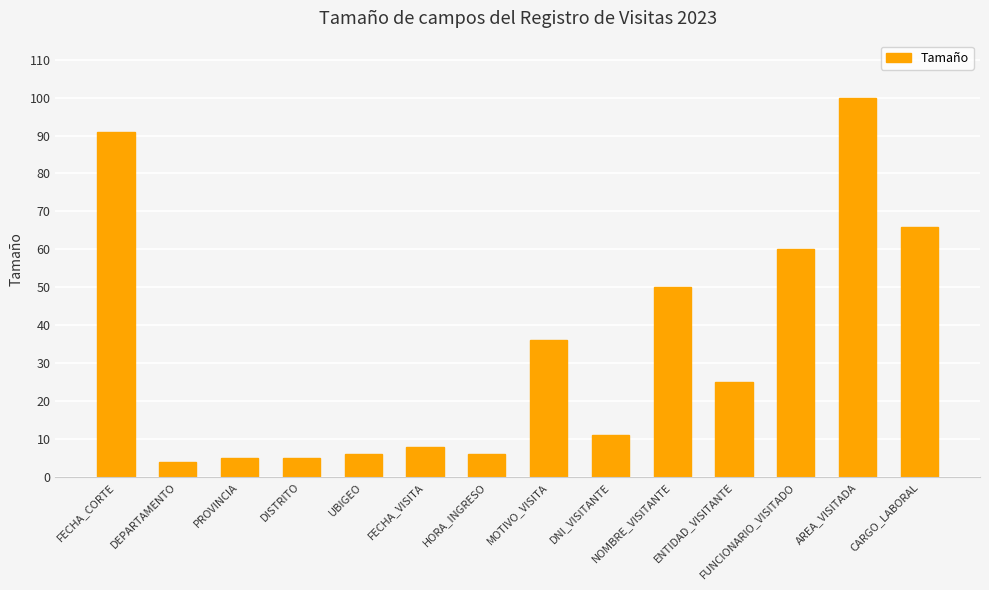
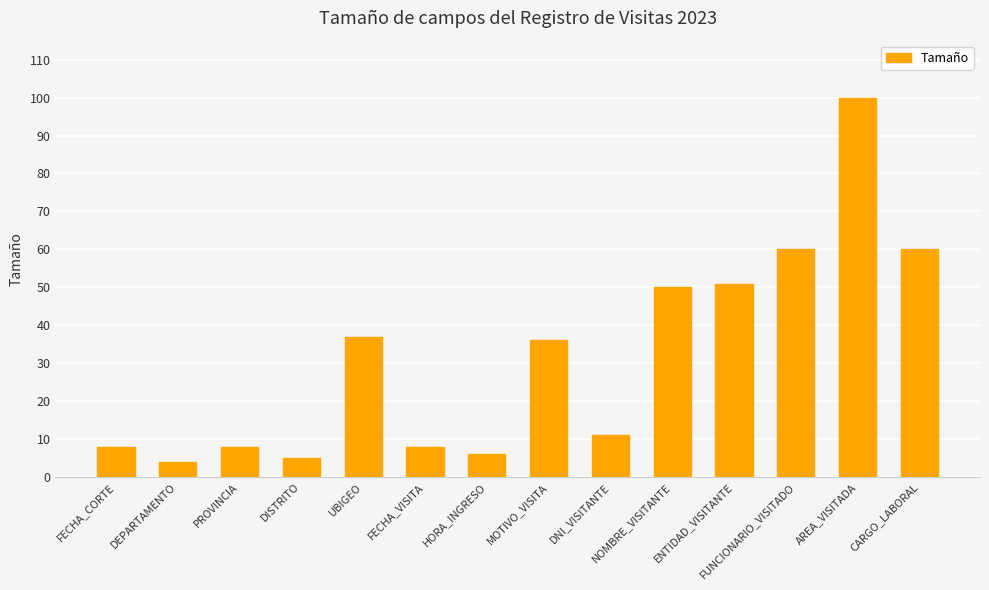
  {
-   "FECHA_CORTE": 91,
+   "FECHA_CORTE": 8,
    "DEPARTAMENTO": 4,
-   "PROVINCIA": 5,
+   "PROVINCIA": 8,
    "DISTRITO": 5,
-   "UBIGEO": 6,
+   "UBIGEO": 37,
    "FECHA_VISITA": 8,
    "HORA_INGRESO": 6,
    "MOTIVO_VISITA": 36,
    "DNI_VISITANTE": 11,
    "NOMBRE_VISITANTE": 50,
-   "ENTIDAD_VISITANTE": 25,
+   "ENTIDAD_VISITANTE": 51,
    "FUNCIONARIO_VISITADO": 60,
    "AREA_VISITADA": 100,
-   "CARGO_LABORAL": 66
+   "CARGO_LABORAL": 60
  }
